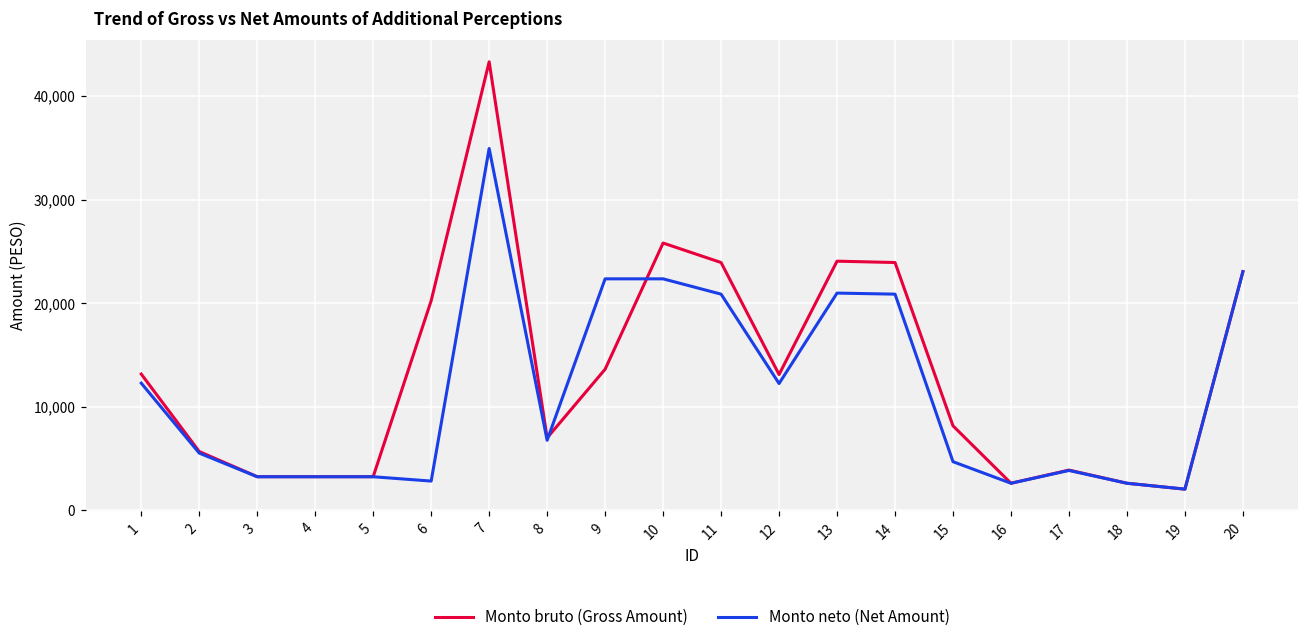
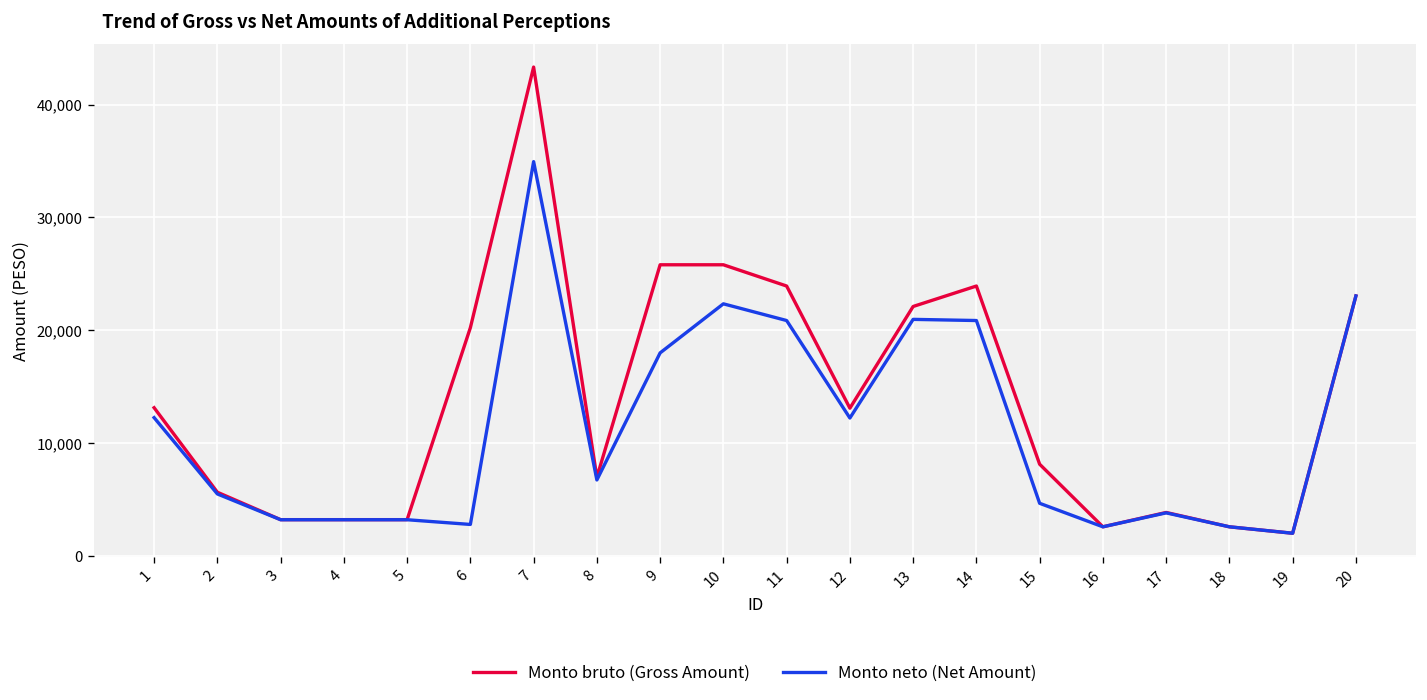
  {
    "Monto bruto (Gross Amount)": {
      "1": "13,000",
      "6": "20,000",
      "7": "43,000",
-     "9": "14,000",
+     "9": "26,000",
      "10": "26,000",
      "11": "24,000",
      "12": "13,000",
-     "13": "24,000",
+     "13": "22,000",
      "14": "24,000",
      "15": "8,000"
    },
    "Monto neto (Net Amount)": {
      "1": "12,000",
      "6": "3,000",
      "7": "35,000",
-     "9": "22,000",
+     "9": "18,000",
      "10": "22,000",
      "11": "21,000",
      "12": "12,000",
      "13": "21,000",
      "14": "21,000",
      "15": "5,000"
    }
  }
